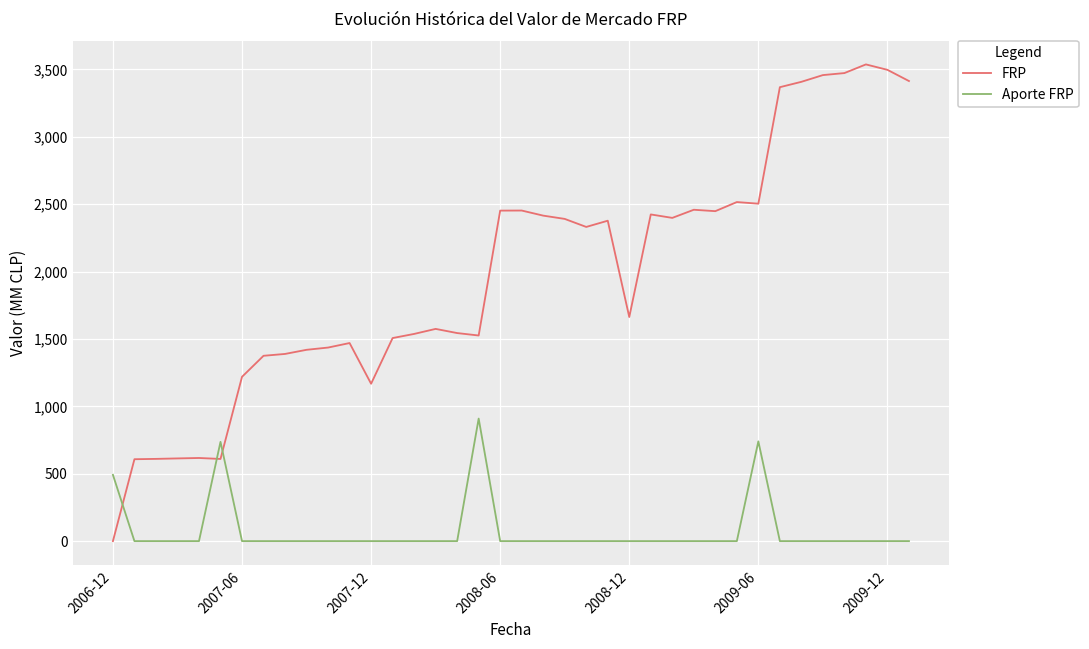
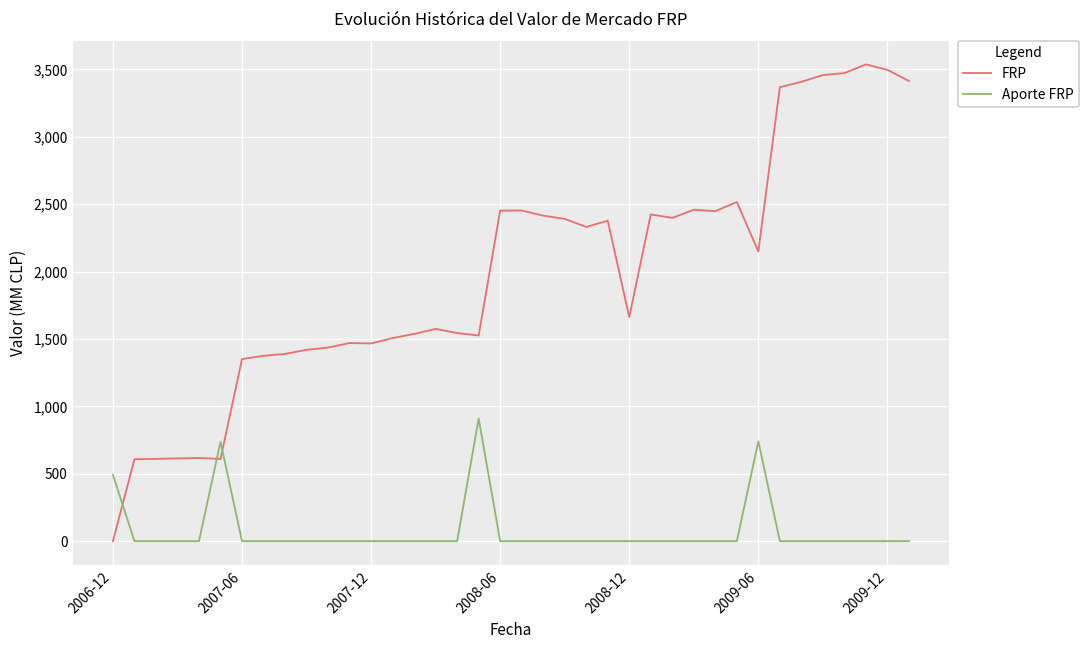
  {
    "FRP": {
      "2006-12": "0",
-     "2007-06": "1,220",
-     "2007-12": "1,170",
+     "2007-06": "1,350",
+     "2007-12": "1,470",
      "2008-06": "2,450",
      "2008-12": "1,660",
-     "2009-06": "2,500",
+     "2009-06": "2,150",
      "2009-12": "3,500"
    },
    "Aporte FRP": {
      "2006-12": "490",
      "2007-06": "0",
      "2007-12": "0",
      "2008-06": "0",
      "2008-12": "0",
      "2009-06": "740",
      "2009-12": "0"
    }
  }
